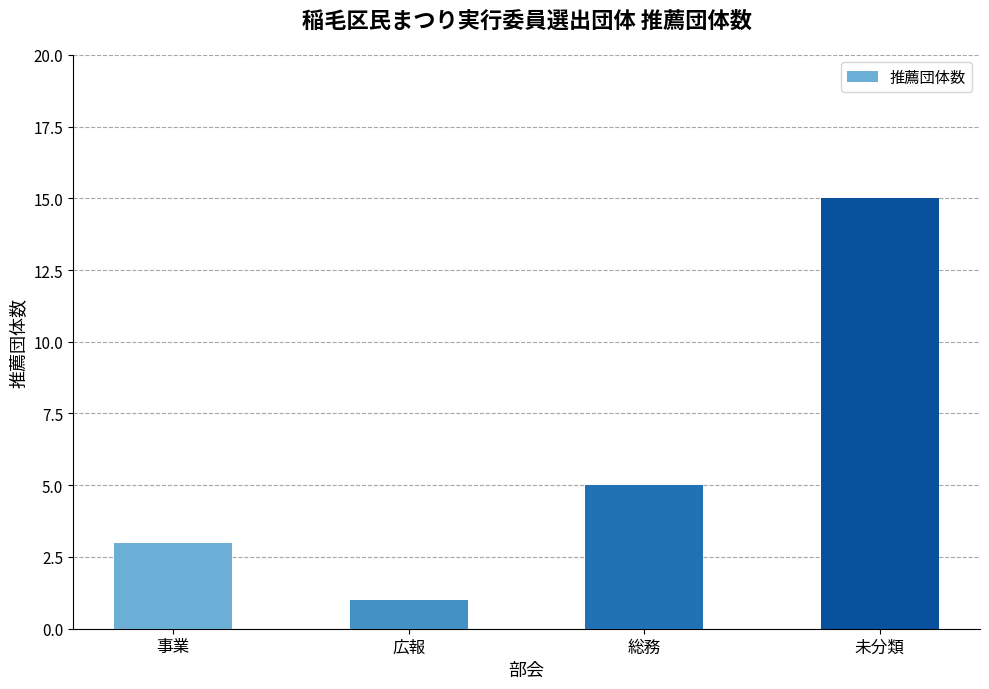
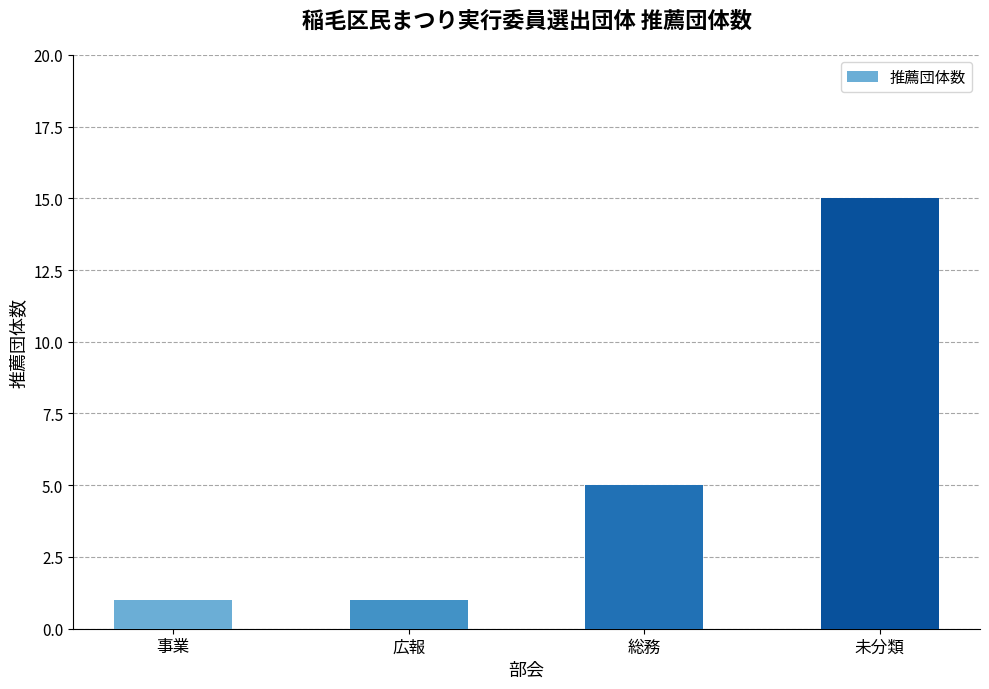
  {
-   "事業": 3,
+   "事業": 1,
    "広報": 1,
    "総務": 5,
    "未分類": 15
  }
